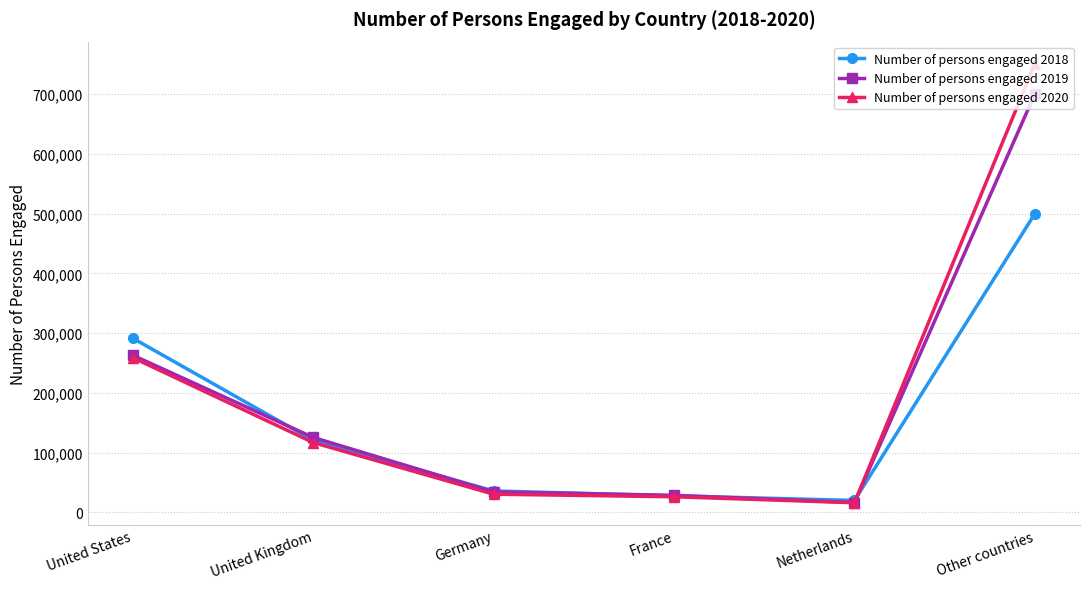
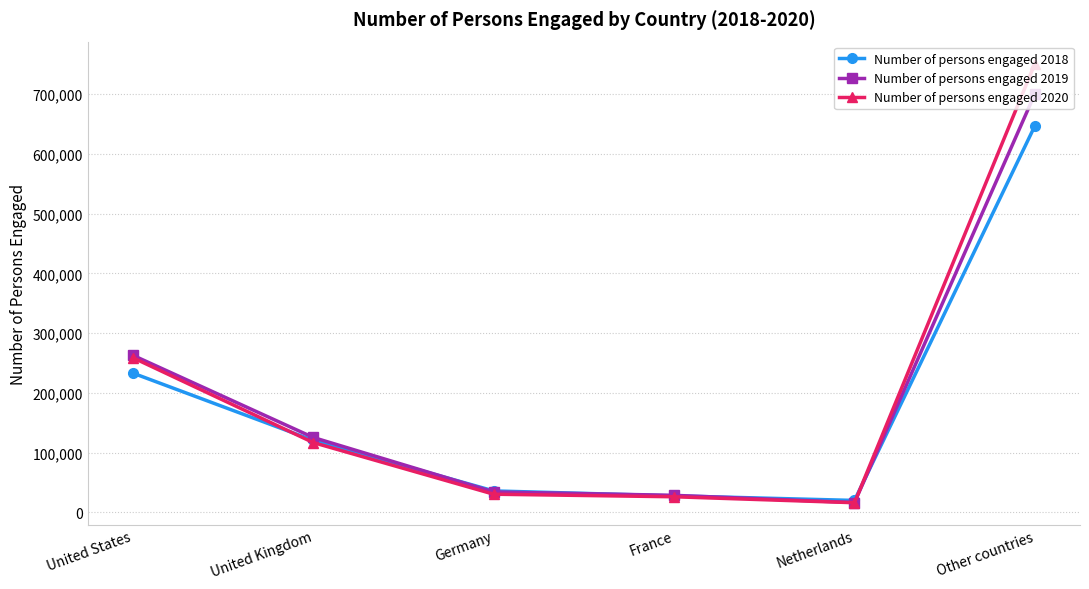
  {
    "Number of persons engaged 2018": {
-     "United States": "290,000",
-     "Other countries": "500,000"
+     "United States": "230,000",
+     "Other countries": "650,000"
    },
    "Number of persons engaged 2019": {
      "United Kingdom": "130,000"
    }
  }
